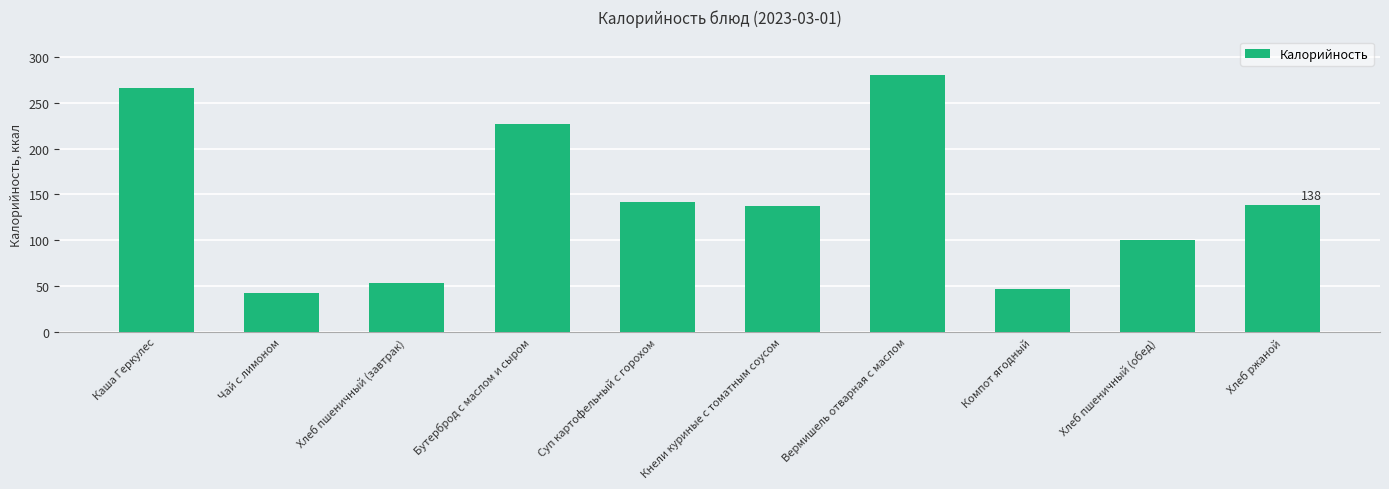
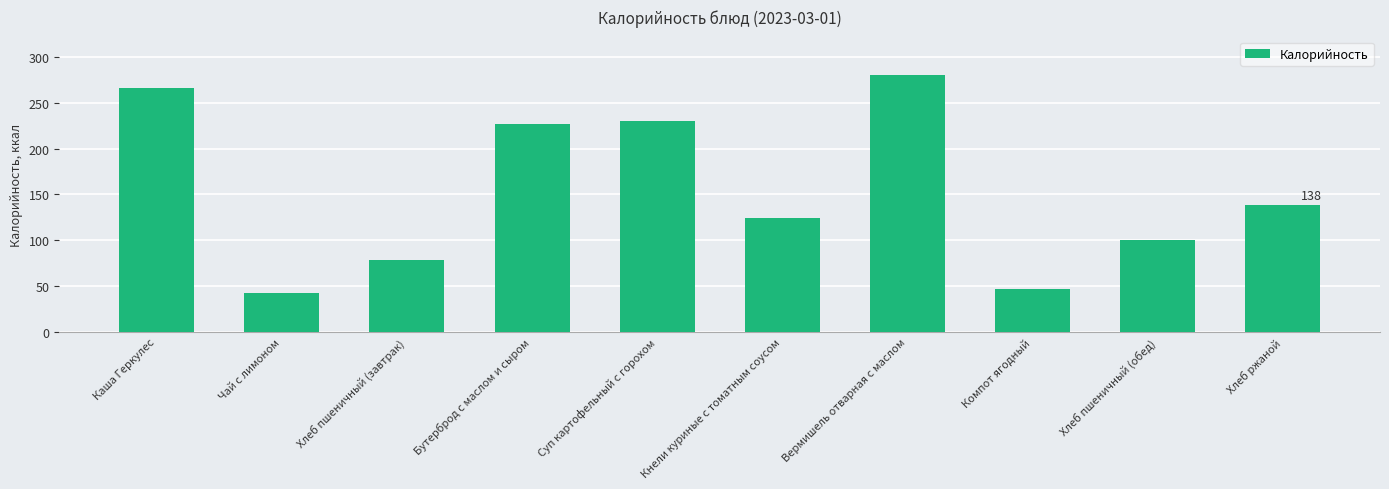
  {
    "Каша Геркулес": 270,
    "Чай с лимоном": 40,
-   "Хлеб пшеничный (завтрак)": 50,
+   "Хлеб пшеничный (завтрак)": 80,
    "Бутерброд с маслом и сыром": 230,
-   "Суп картофельный с горохом": 140,
-   "Кнели куриные с томатным соусом": 140,
+   "Суп картофельный с горохом": 230,
+   "Кнели куриные с томатным соусом": 120,
    "Вермишель отварная с маслом": 280,
    "Компот ягодный": 50,
    "Хлеб пшеничный (обед)": 100
  }
